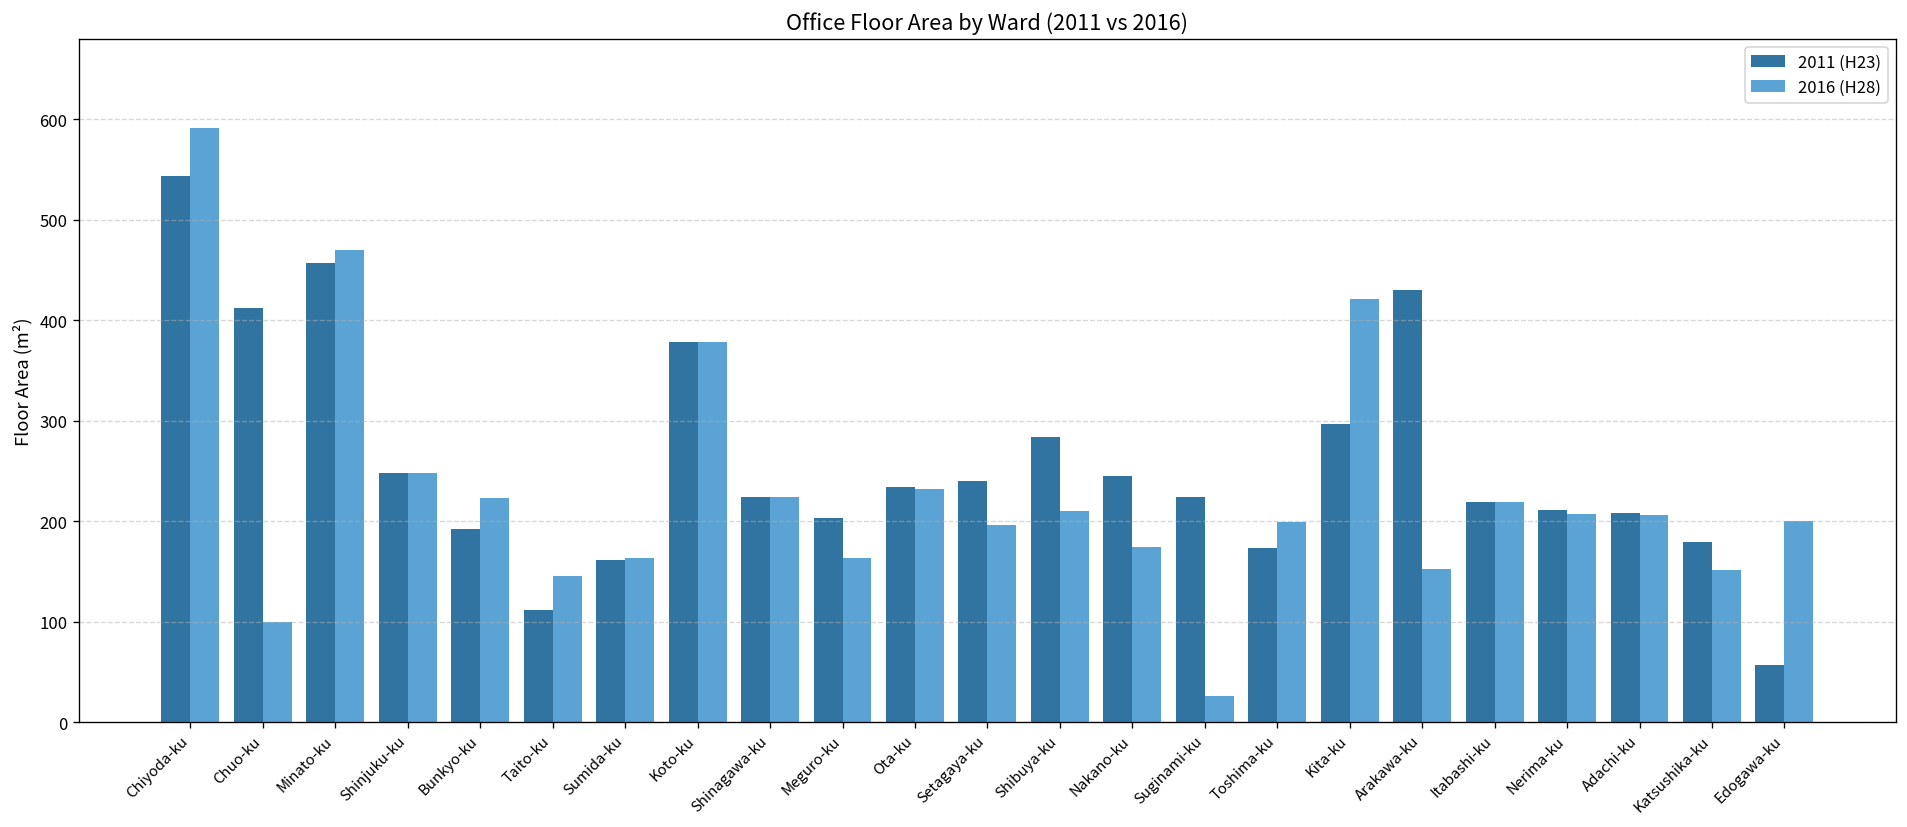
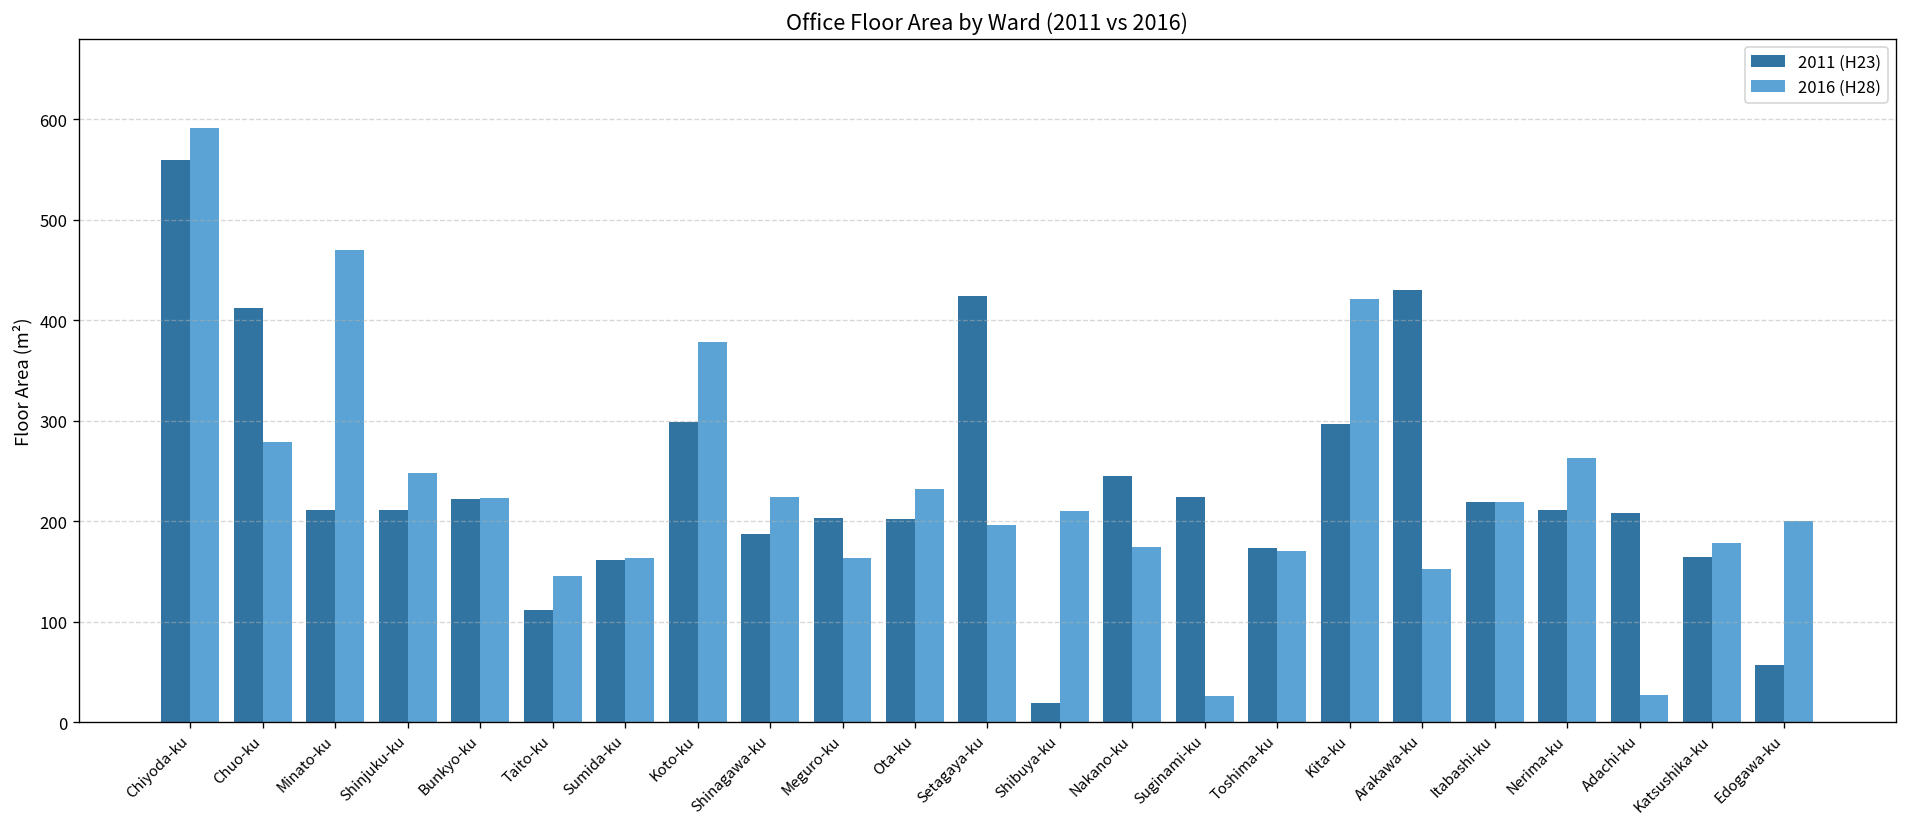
  {
    "2011 (H23)": {
-     "Chiyoda-ku": 540,
+     "Chiyoda-ku": 560,
      "Chuo-ku": 410,
-     "Minato-ku": 460,
-     "Shinjuku-ku": 250,
-     "Bunkyo-ku": 190,
+     "Minato-ku": 210,
+     "Shinjuku-ku": 210,
+     "Bunkyo-ku": 220,
      "Taito-ku": 110,
      "Sumida-ku": 160,
-     "Koto-ku": 380,
-     "Shinagawa-ku": 220,
+     "Koto-ku": 300,
+     "Shinagawa-ku": 190,
      "Meguro-ku": 200,
-     "Ota-ku": 230,
-     "Setagaya-ku": 240,
-     "Shibuya-ku": 280,
+     "Ota-ku": 200,
+     "Setagaya-ku": 420,
+     "Shibuya-ku": 20,
      "Nakano-ku": 250,
      "Suginami-ku": 220,
      "Toshima-ku": 170,
      "Kita-ku": 300,
      "Arakawa-ku": 430,
      "Itabashi-ku": 220,
      "Nerima-ku": 210,
      "Adachi-ku": 210,
-     "Katsushika-ku": 180,
+     "Katsushika-ku": 160,
      "Edogawa-ku": 60
    },
    "2016 (H28)": {
      "Chiyoda-ku": 590,
-     "Chuo-ku": 100,
+     "Chuo-ku": 280,
      "Minato-ku": 470,
      "Shinjuku-ku": 250,
      "Bunkyo-ku": 220,
      "Taito-ku": 150,
      "Sumida-ku": 160,
      "Koto-ku": 380,
      "Shinagawa-ku": 220,
      "Meguro-ku": 160,
      "Ota-ku": 230,
      "Setagaya-ku": 200,
      "Shibuya-ku": 210,
      "Nakano-ku": 170,
      "Suginami-ku": 30,
-     "Toshima-ku": 200,
+     "Toshima-ku": 170,
      "Kita-ku": 420,
      "Arakawa-ku": 150,
      "Itabashi-ku": 220,
-     "Nerima-ku": 210,
-     "Adachi-ku": 210,
-     "Katsushika-ku": 150,
+     "Nerima-ku": 260,
+     "Adachi-ku": 30,
+     "Katsushika-ku": 180,
      "Edogawa-ku": 200
    }
  }
